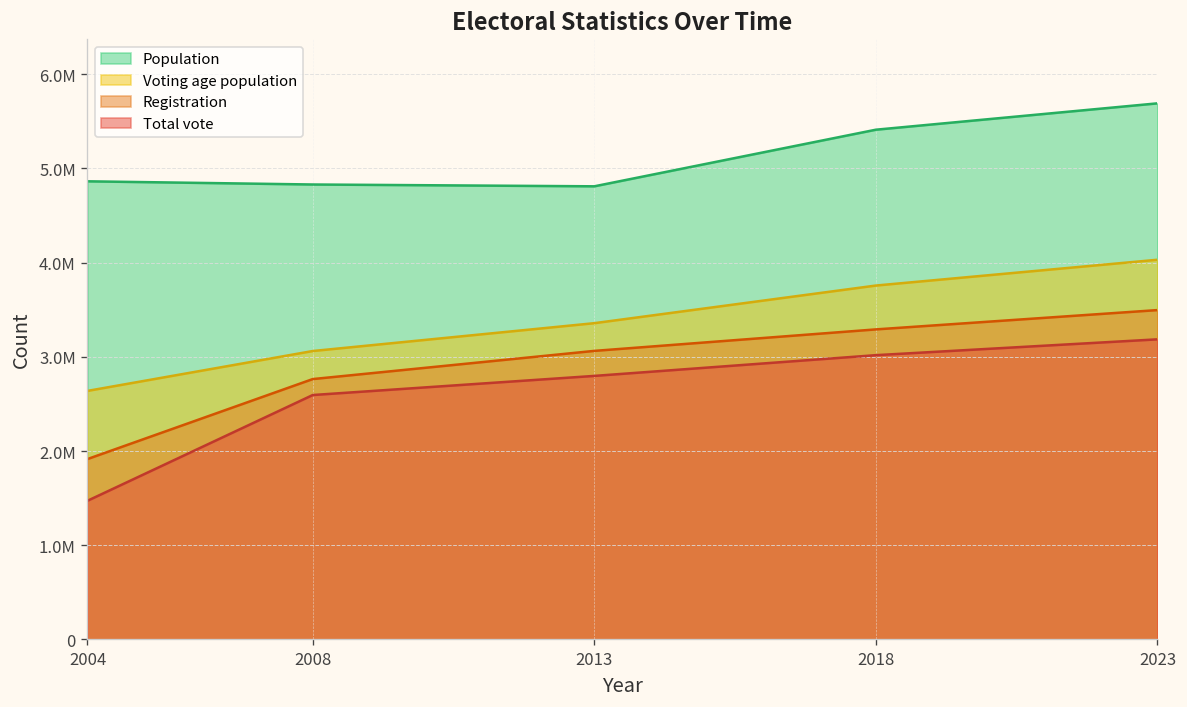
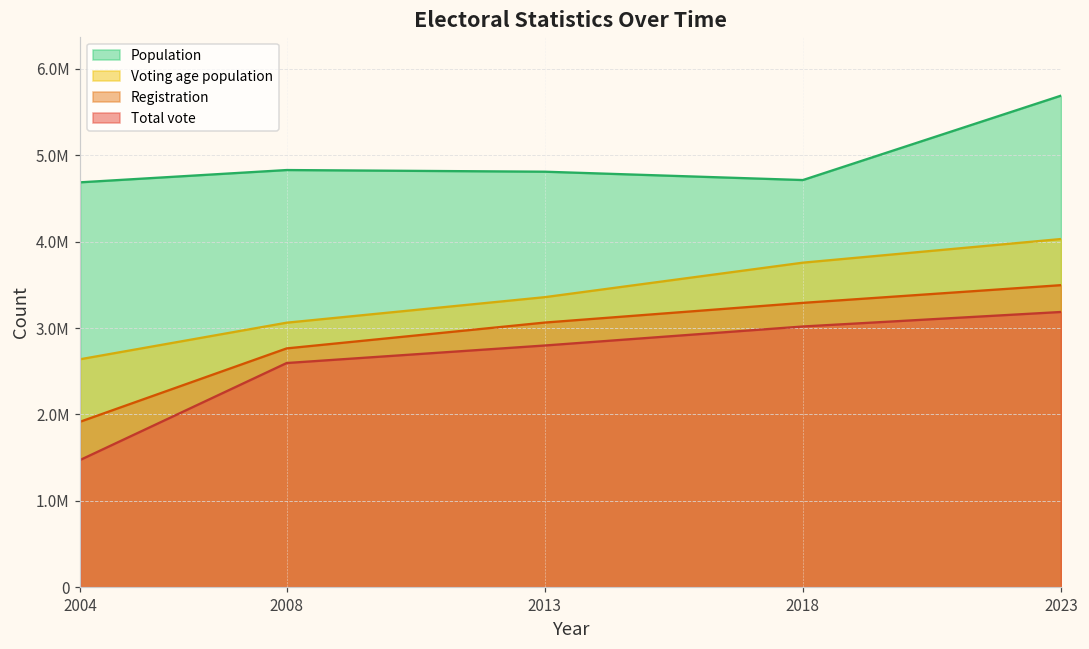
  {
    "Population": {
-     "2004": 4900000,
+     "2004": 4700000,
      "2008": 4800000,
      "2013": 4800000,
-     "2018": 5400000,
+     "2018": 4700000,
      "2023": 5700000
    }
  }
